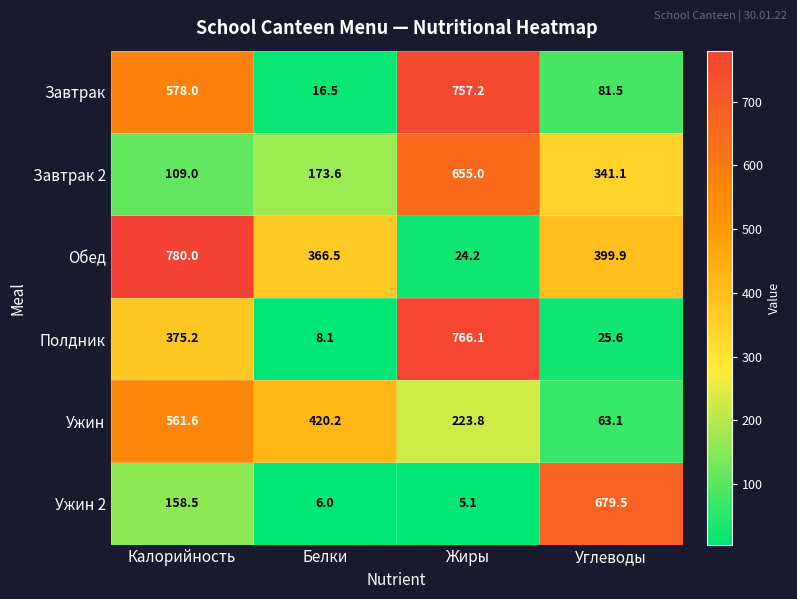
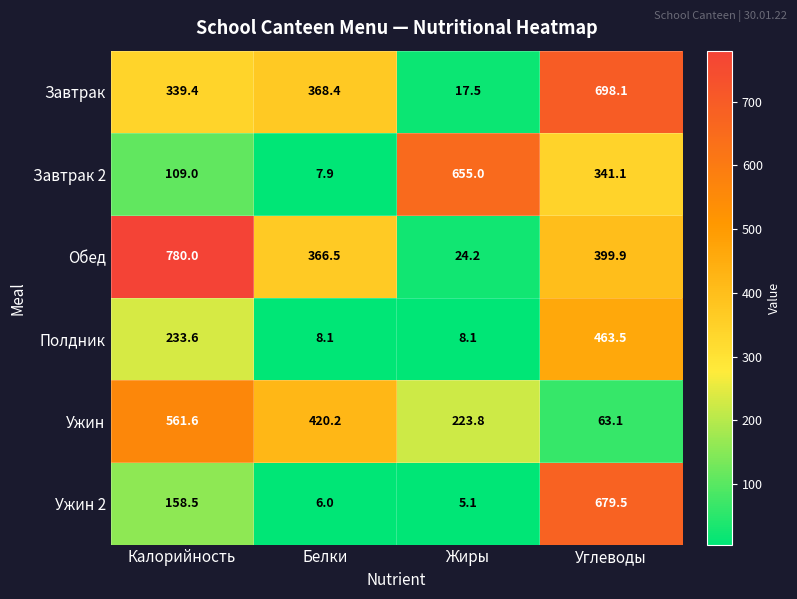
  {
    "Завтрак": {
-     "Калорийность": 578.0,
-     "Белки": 16.5,
-     "Жиры": 757.2,
-     "Углеводы": 81.5
+     "Калорийность": 339.4,
+     "Белки": 368.4,
+     "Жиры": 17.5,
+     "Углеводы": 698.1
    },
    "Завтрак 2": {
      "Калорийность": 109.0,
-     "Белки": 173.6,
+     "Белки": 7.9,
      "Жиры": 655.0,
      "Углеводы": 341.1
    },
    "Обед": {
      "Калорийность": 780.0,
      "Белки": 366.5,
      "Жиры": 24.2,
      "Углеводы": 399.9
    },
    "Полдник": {
-     "Калорийность": 375.2,
+     "Калорийность": 233.6,
      "Белки": 8.1,
-     "Жиры": 766.1,
-     "Углеводы": 25.6
+     "Жиры": 8.1,
+     "Углеводы": 463.5
    },
    "Ужин": {
      "Калорийность": 561.6,
      "Белки": 420.2,
      "Жиры": 223.8,
      "Углеводы": 63.1
    },
    "Ужин 2": {
      "Калорийность": 158.5,
      "Белки": 6.0,
      "Жиры": 5.1,
      "Углеводы": 679.5
    }
  }
